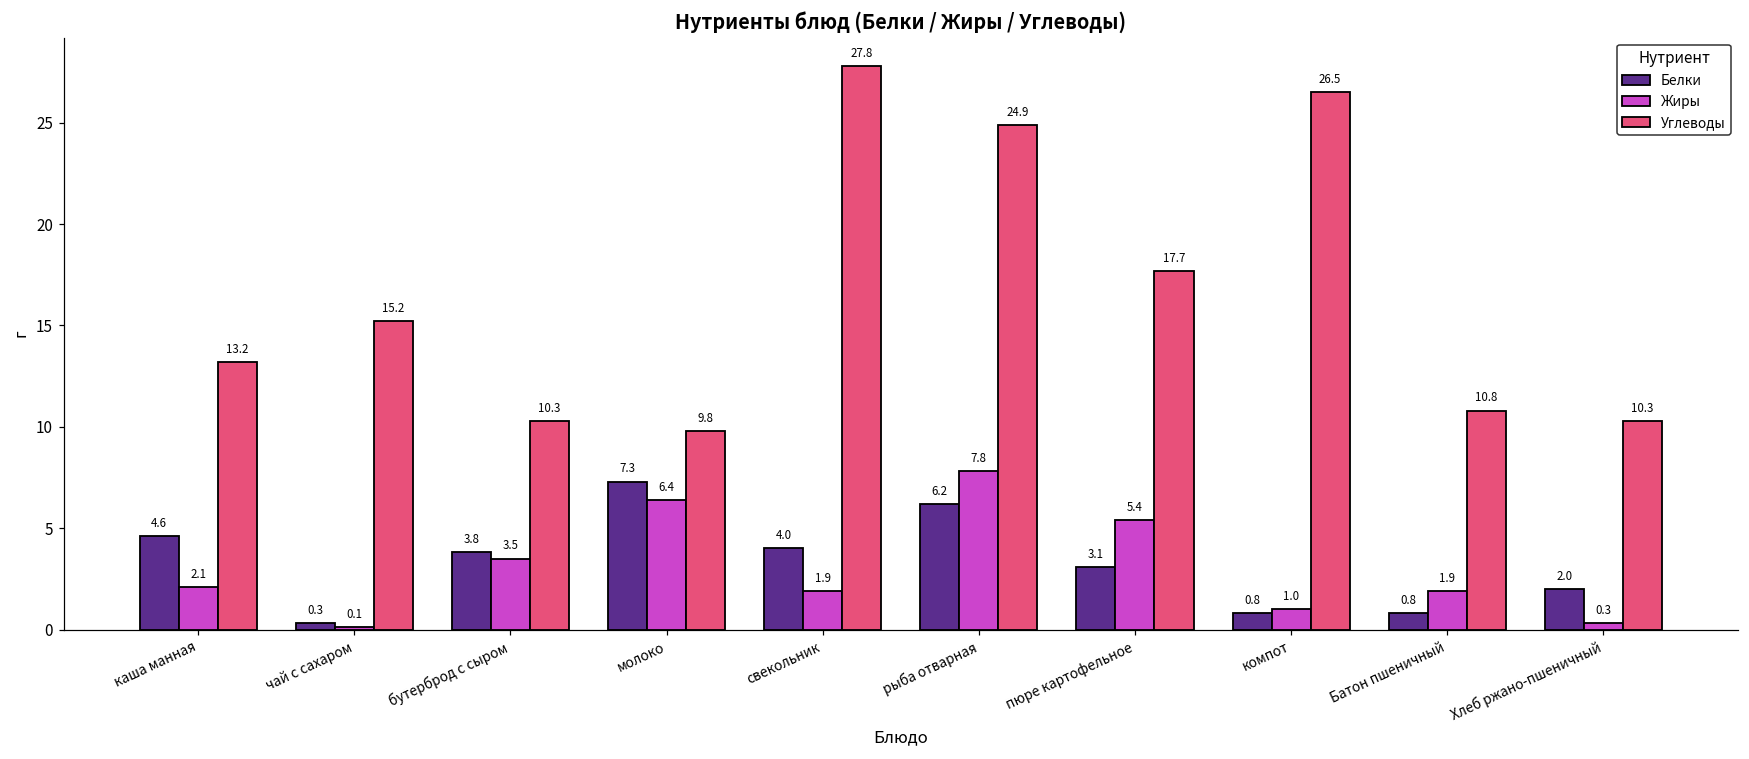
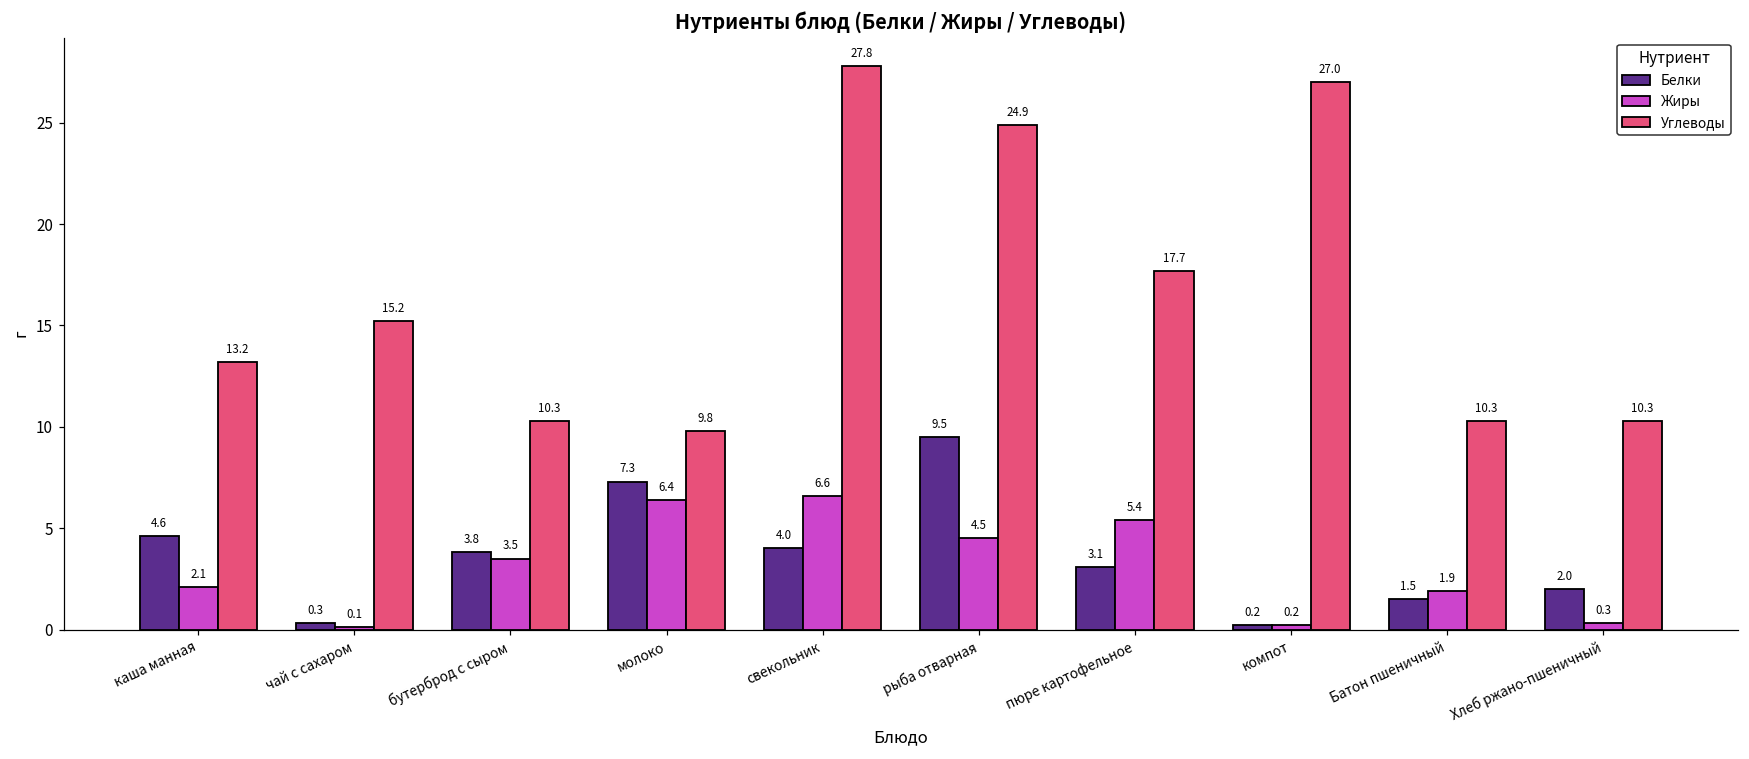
  {
    "Белки": {
      "каша манная": 4.6,
      "чай с сахаром": 0.3,
      "бутерброд с сыром": 3.8,
      "молоко": 7.3,
      "свекольник": 4.0,
-     "рыба отварная": 6.2,
+     "рыба отварная": 9.5,
      "пюре картофельное": 3.1,
-     "компот": 0.8,
-     "Батон пшеничный": 0.8,
+     "компот": 0.2,
+     "Батон пшеничный": 1.5,
      "Хлеб ржано-пшеничный": 2.0
    },
    "Жиры": {
      "каша манная": 2.1,
      "чай с сахаром": 0.1,
      "бутерброд с сыром": 3.5,
      "молоко": 6.4,
-     "свекольник": 1.9,
-     "рыба отварная": 7.8,
+     "свекольник": 6.6,
+     "рыба отварная": 4.5,
      "пюре картофельное": 5.4,
-     "компот": 1.0,
+     "компот": 0.2,
      "Батон пшеничный": 1.9,
      "Хлеб ржано-пшеничный": 0.3
    },
    "Углеводы": {
      "каша манная": 13.2,
      "чай с сахаром": 15.2,
      "бутерброд с сыром": 10.3,
      "молоко": 9.8,
      "свекольник": 27.8,
      "рыба отварная": 24.9,
      "пюре картофельное": 17.7,
-     "компот": 26.5,
-     "Батон пшеничный": 10.8,
+     "компот": 27.0,
+     "Батон пшеничный": 10.3,
      "Хлеб ржано-пшеничный": 10.3
    }
  }
